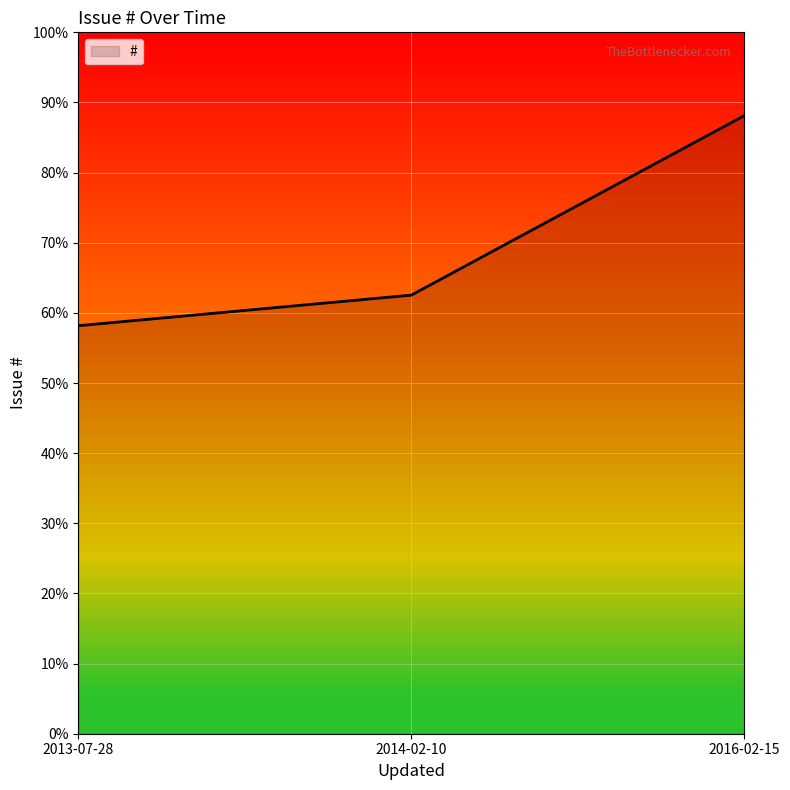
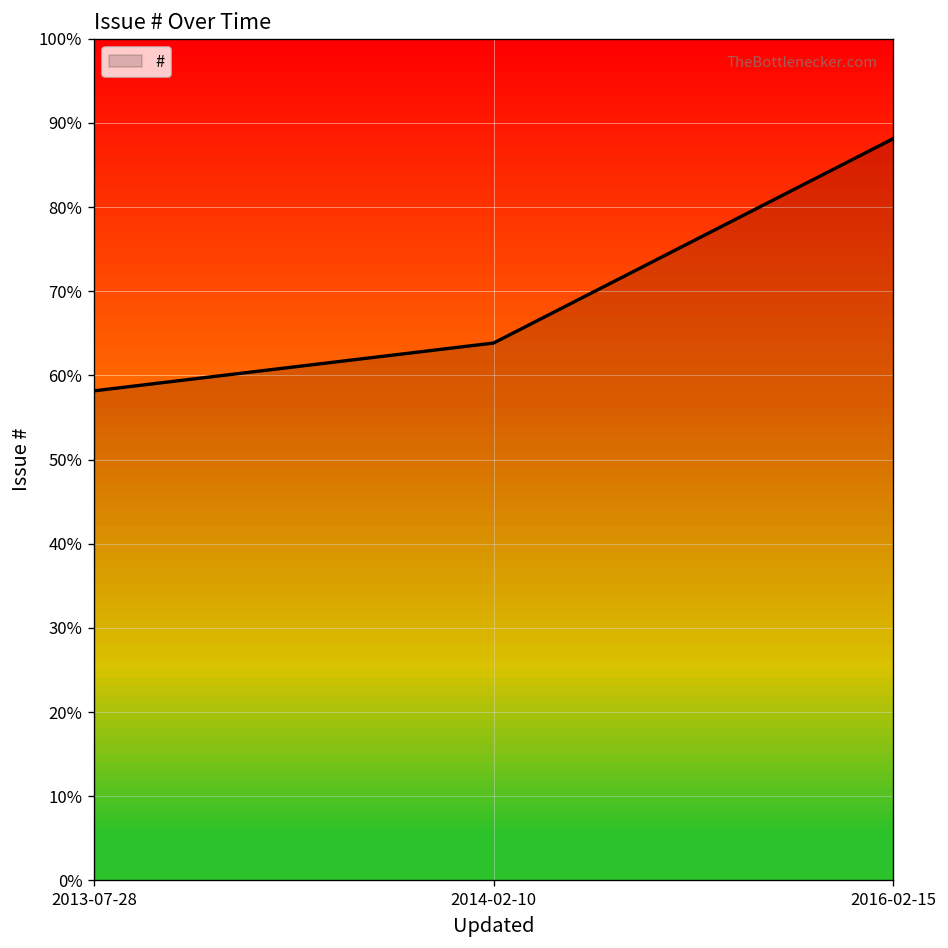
  {
    "2013-07-28": "58%",
-   "2014-02-10": "63%",
+   "2014-02-10": "64%",
    "2016-02-15": "88%"
  }
